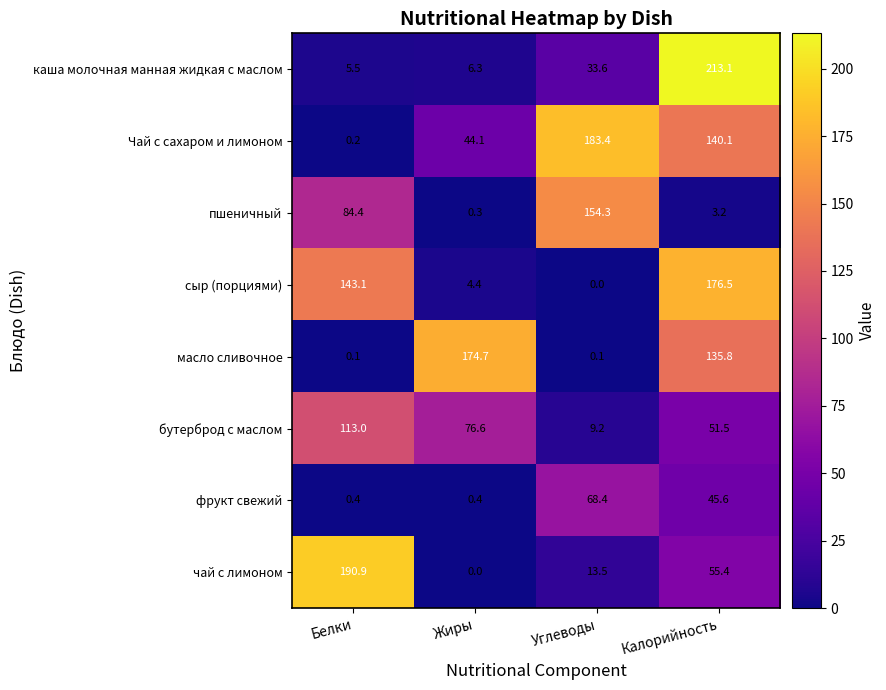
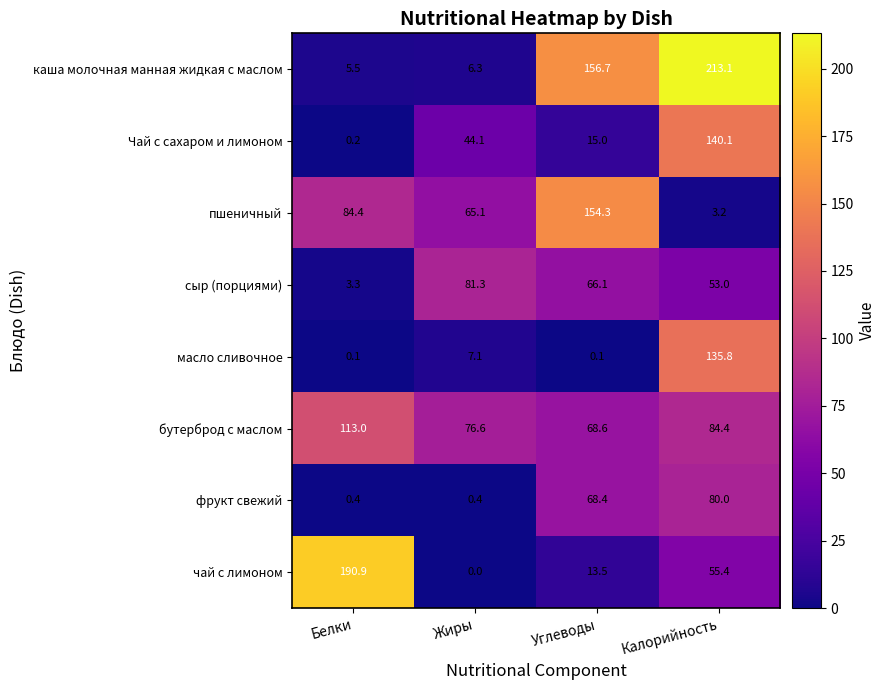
  {
    "каша молочная манная жидкая с маслом": {
      "Белки": 5.5,
      "Жиры": 6.3,
-     "Углеводы": 33.6,
+     "Углеводы": 156.7,
      "Калорийность": 213.1
    },
    "Чай с сахаром и лимоном": {
      "Белки": 0.2,
      "Жиры": 44.1,
-     "Углеводы": 183.4,
+     "Углеводы": 15.0,
      "Калорийность": 140.1
    },
    "пшеничный": {
      "Белки": 84.4,
-     "Жиры": 0.3,
+     "Жиры": 65.1,
      "Углеводы": 154.3,
      "Калорийность": 3.2
    },
    "сыр (порциями)": {
-     "Белки": 143.1,
-     "Жиры": 4.4,
-     "Углеводы": 0.0,
-     "Калорийность": 176.5
+     "Белки": 3.3,
+     "Жиры": 81.3,
+     "Углеводы": 66.1,
+     "Калорийность": 53.0
    },
    "масло сливочное": {
      "Белки": 0.1,
-     "Жиры": 174.7,
+     "Жиры": 7.1,
      "Углеводы": 0.1,
      "Калорийность": 135.8
    },
    "бутерброд с маслом": {
      "Белки": 113.0,
      "Жиры": 76.6,
-     "Углеводы": 9.2,
-     "Калорийность": 51.5
+     "Углеводы": 68.6,
+     "Калорийность": 84.4
    },
    "фрукт свежий": {
      "Белки": 0.4,
      "Жиры": 0.4,
      "Углеводы": 68.4,
-     "Калорийность": 45.6
+     "Калорийность": 80.0
    },
    "чай с лимоном": {
      "Белки": 190.9,
      "Жиры": 0.0,
      "Углеводы": 13.5,
      "Калорийность": 55.4
    }
  }
